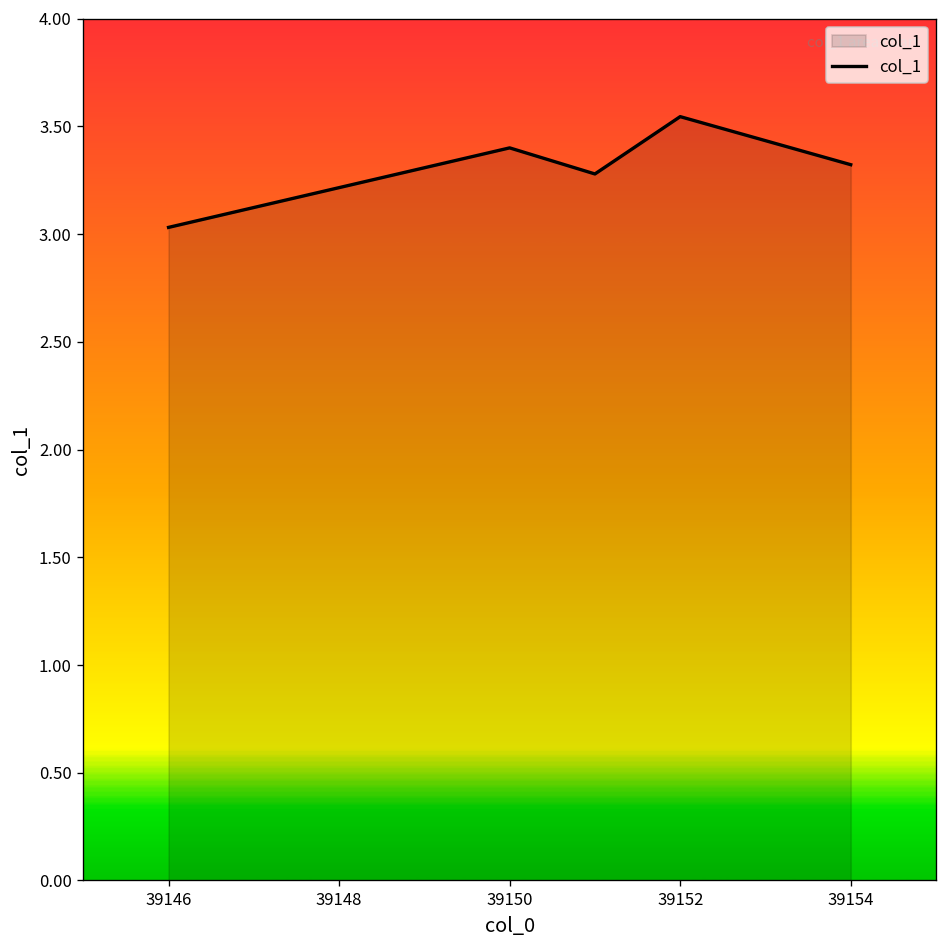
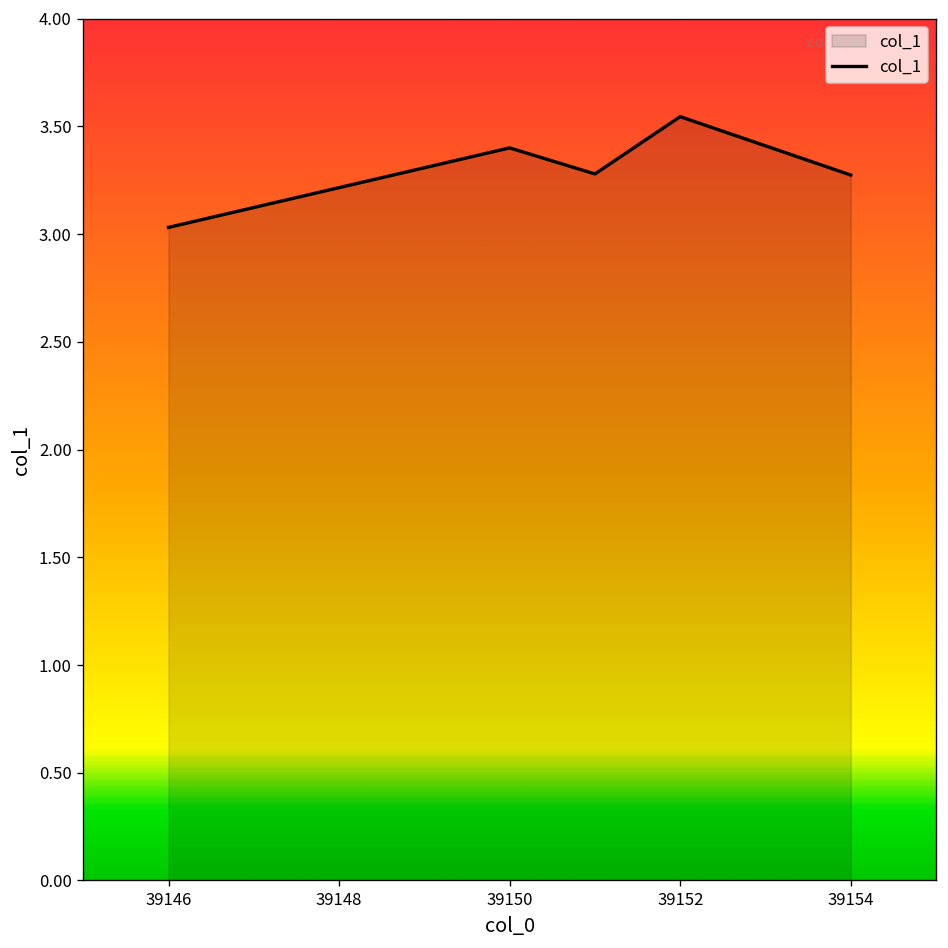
  {
    "39146": 3.03,
    "39150": 3.40,
    "39152": 3.55,
-   "39154": 3.32
+   "39154": 3.27
  }
